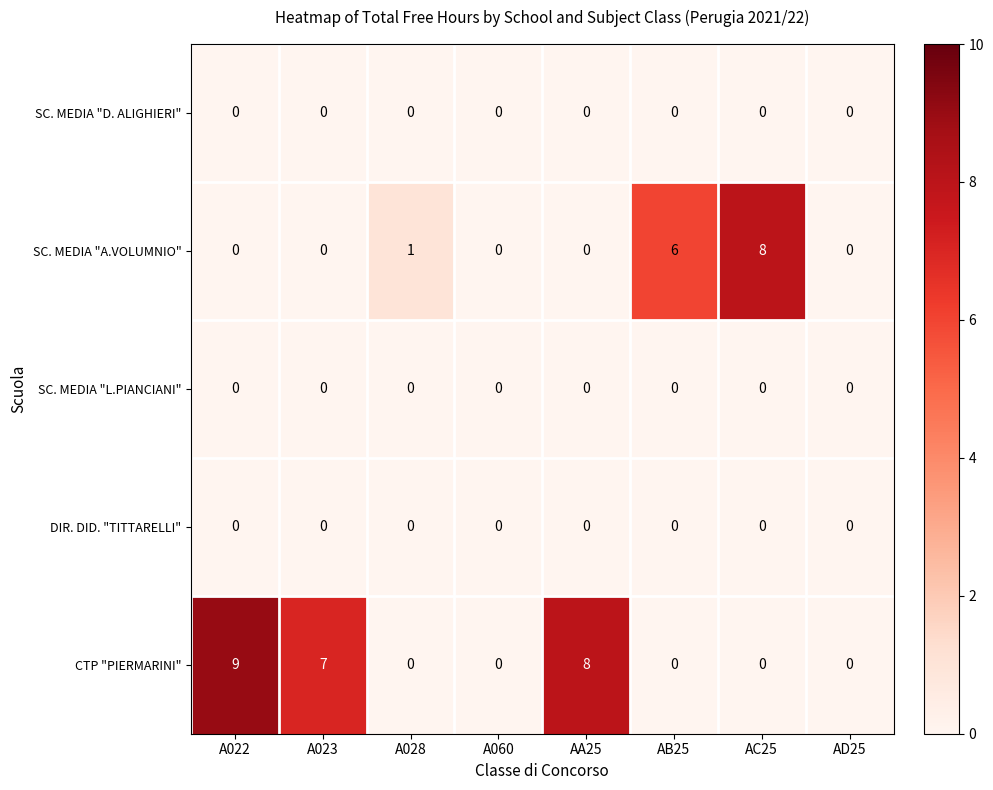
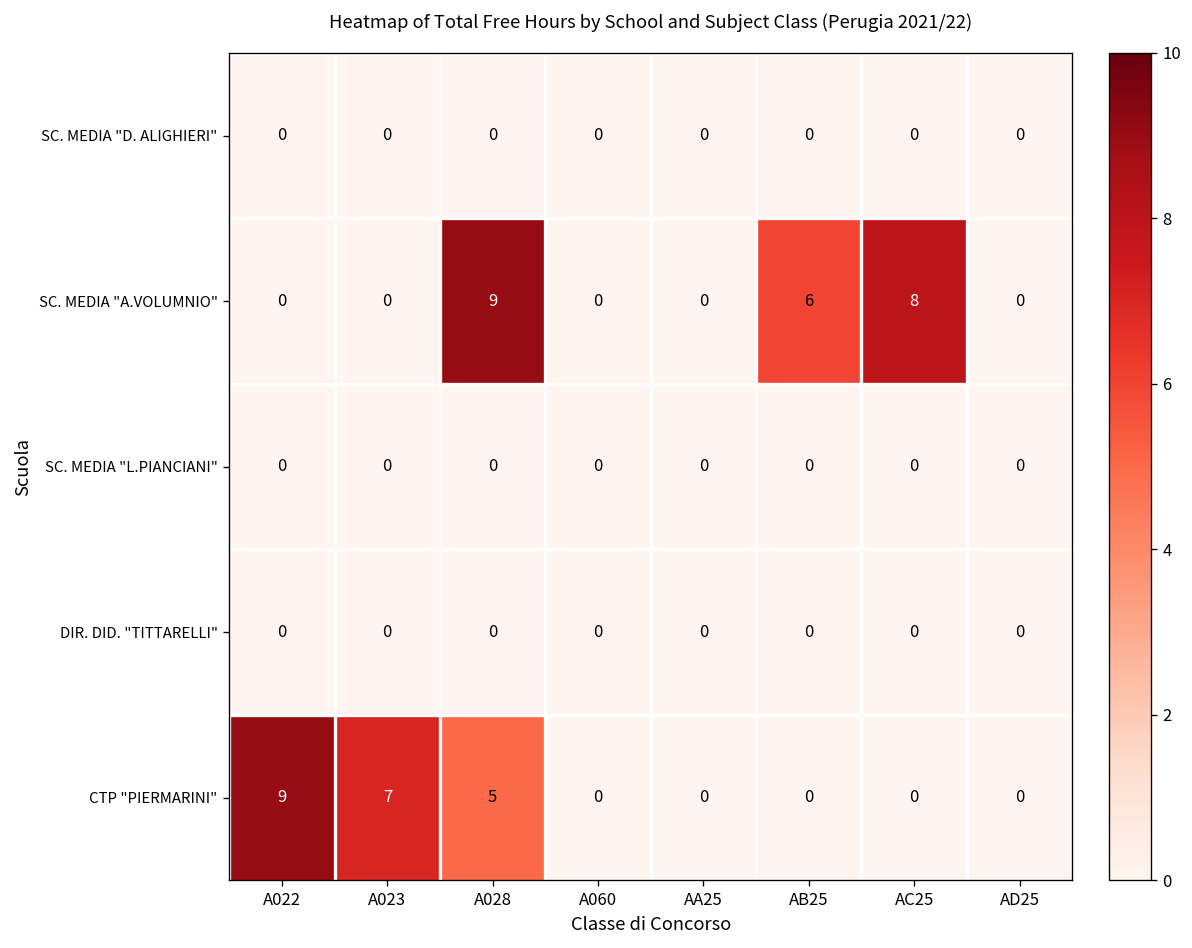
  {
    "SC. MEDIA \"D. ALIGHIERI\"": {
      "A022": 0,
      "A023": 0,
      "A028": 0,
      "A060": 0,
      "AA25": 0,
      "AB25": 0,
      "AC25": 0,
      "AD25": 0
    },
    "SC. MEDIA \"A.VOLUMNIO\"": {
      "A022": 0,
      "A023": 0,
-     "A028": 1,
+     "A028": 9,
      "A060": 0,
      "AA25": 0,
      "AB25": 6,
      "AC25": 8,
      "AD25": 0
    },
    "SC. MEDIA \"L.PIANCIANI\"": {
      "A022": 0,
      "A023": 0,
      "A028": 0,
      "A060": 0,
      "AA25": 0,
      "AB25": 0,
      "AC25": 0,
      "AD25": 0
    },
    "DIR. DID. \"TITTARELLI\"": {
      "A022": 0,
      "A023": 0,
      "A028": 0,
      "A060": 0,
      "AA25": 0,
      "AB25": 0,
      "AC25": 0,
      "AD25": 0
    },
    "CTP \"PIERMARINI\"": {
      "A022": 9,
      "A023": 7,
-     "A028": 0,
+     "A028": 5,
      "A060": 0,
-     "AA25": 8,
+     "AA25": 0,
      "AB25": 0,
      "AC25": 0,
      "AD25": 0
    }
  }
